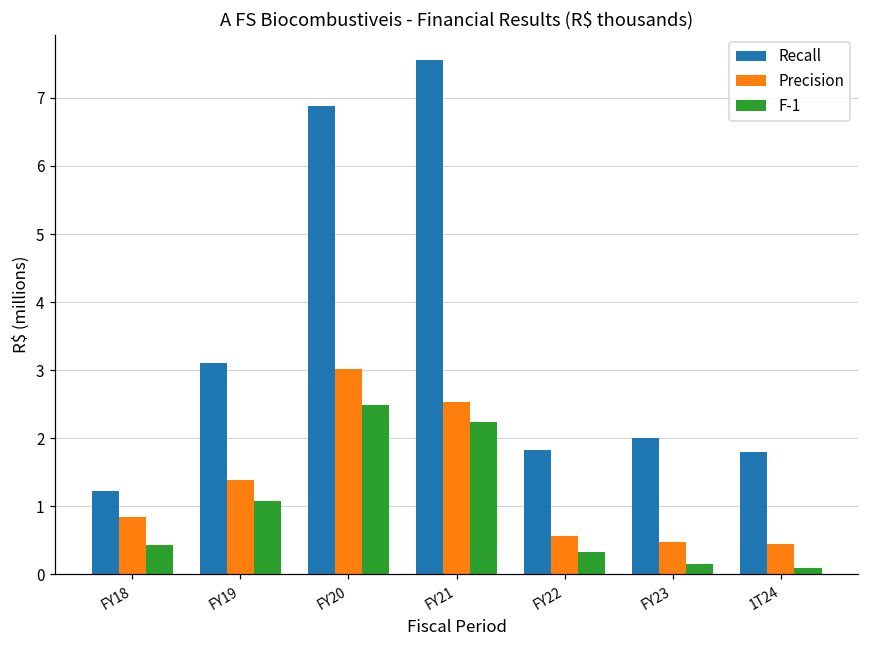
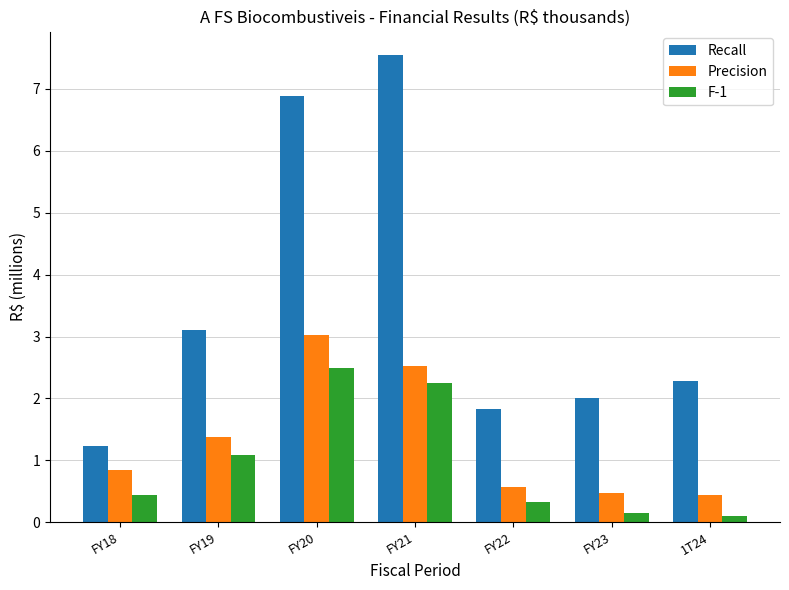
  {
    "Recall": {
      "FY18": 1.2,
      "FY19": 3.1,
      "FY20": 6.9,
      "FY21": 7.6,
      "FY22": 1.8,
      "FY23": 2.0,
-     "1T24": 1.8
+     "1T24": 2.3
    },
    "Precision": {
      "FY18": 0.8,
      "FY19": 1.4,
      "FY20": 3.0,
      "FY21": 2.5,
      "FY22": 0.6,
      "FY23": 0.5,
      "1T24": 0.4
    },
    "F-1": {
      "FY18": 0.4,
      "FY19": 1.1,
      "FY20": 2.5,
      "FY21": 2.2,
      "FY22": 0.3,
      "FY23": 0.2,
      "1T24": 0.1
    }
  }
